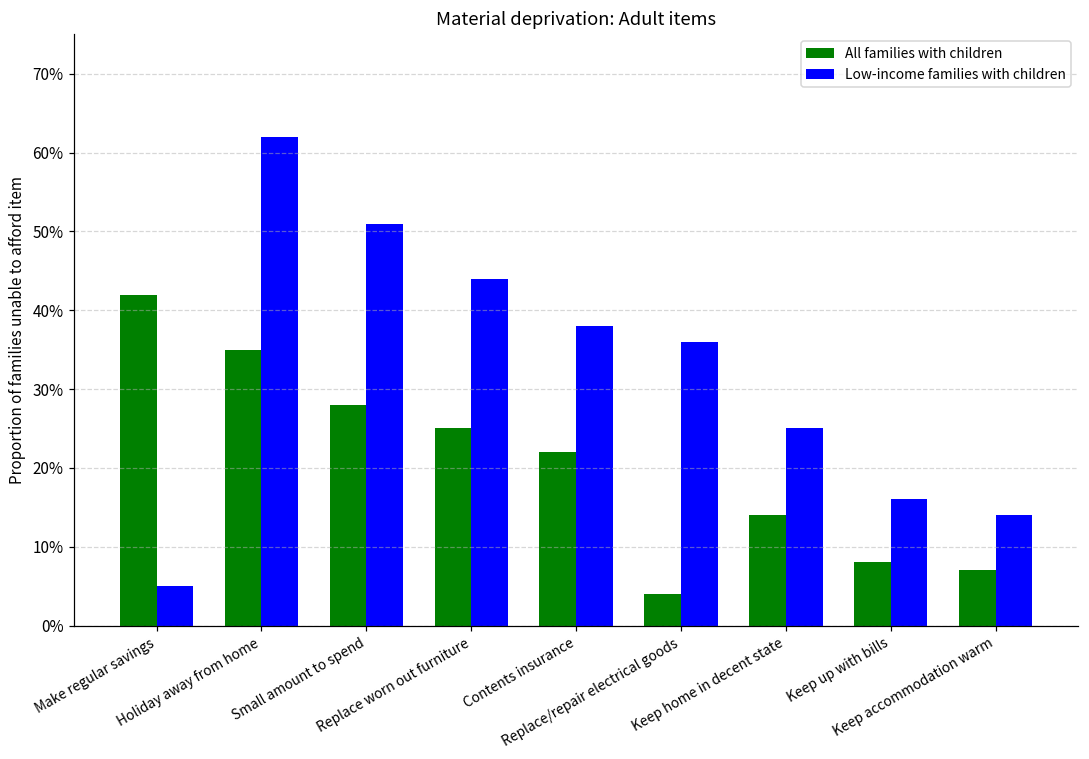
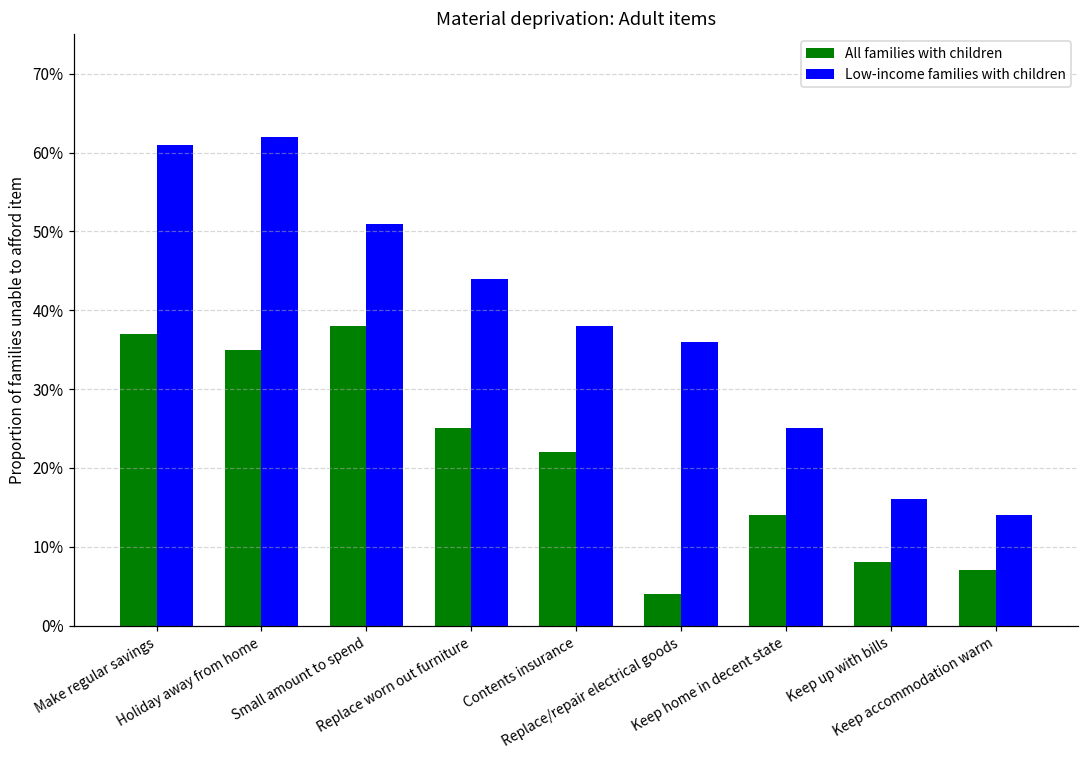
  {
    "All families with children": {
-     "Make regular savings": "42%",
+     "Make regular savings": "37%",
      "Holiday away from home": "35%",
-     "Small amount to spend": "28%",
+     "Small amount to spend": "38%",
      "Replace worn out furniture": "25%",
      "Contents insurance": "22%",
      "Replace/repair electrical goods": "4%",
      "Keep home in decent state": "14%",
      "Keep up with bills": "8%",
      "Keep accommodation warm": "7%"
    },
    "Low-income families with children": {
-     "Make regular savings": "5%",
+     "Make regular savings": "61%",
      "Holiday away from home": "62%",
      "Small amount to spend": "51%",
      "Replace worn out furniture": "44%",
      "Contents insurance": "38%",
      "Replace/repair electrical goods": "36%",
      "Keep home in decent state": "25%",
      "Keep up with bills": "16%",
      "Keep accommodation warm": "14%"
    }
  }
